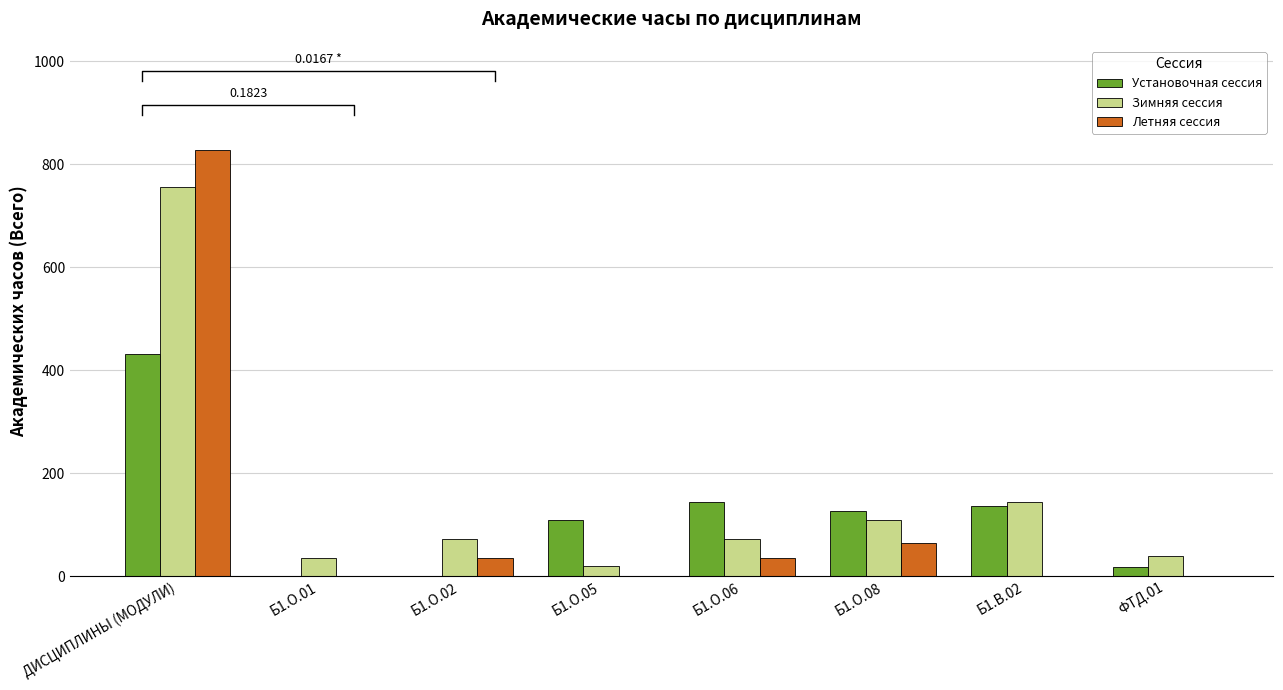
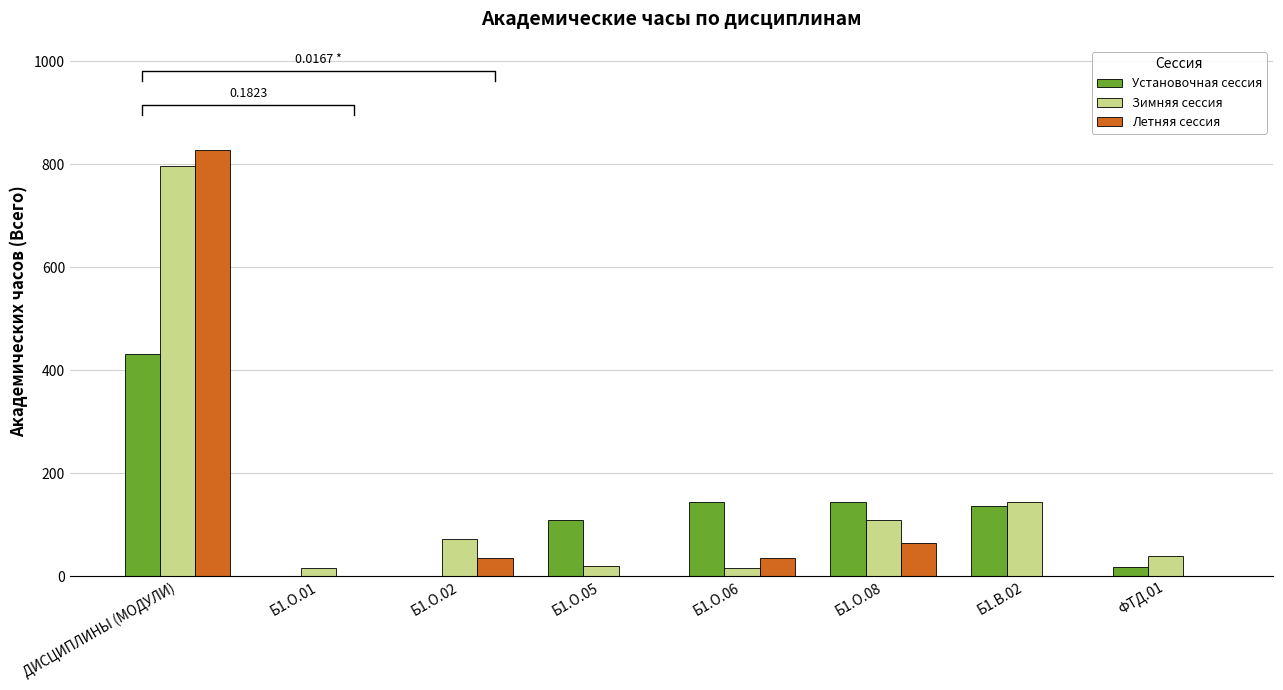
  {
    "Установочная сессия": {
      "ДИСЦИПЛИНЫ (МОДУЛИ)": 430,
      "Б1.О.01": 0,
      "Б1.О.02": 0,
      "Б1.О.05": 110,
      "Б1.О.06": 140,
-     "Б1.О.08": 130,
+     "Б1.О.08": 140,
      "Б1.В.02": 140,
      "ФТД.01": 20
    },
    "Зимняя сессия": {
-     "ДИСЦИПЛИНЫ (МОДУЛИ)": 760,
-     "Б1.О.01": 40,
+     "ДИСЦИПЛИНЫ (МОДУЛИ)": 800,
+     "Б1.О.01": 20,
      "Б1.О.02": 70,
      "Б1.О.05": 20,
-     "Б1.О.06": 70,
+     "Б1.О.06": 20,
      "Б1.О.08": 110,
      "Б1.В.02": 140,
      "ФТД.01": 40
    },
    "Летняя сессия": {
      "ДИСЦИПЛИНЫ (МОДУЛИ)": 830,
      "Б1.О.01": 0,
      "Б1.О.02": 40,
      "Б1.О.05": 0,
      "Б1.О.06": 40,
      "Б1.О.08": 70,
      "Б1.В.02": 0,
      "ФТД.01": 0
    }
  }
